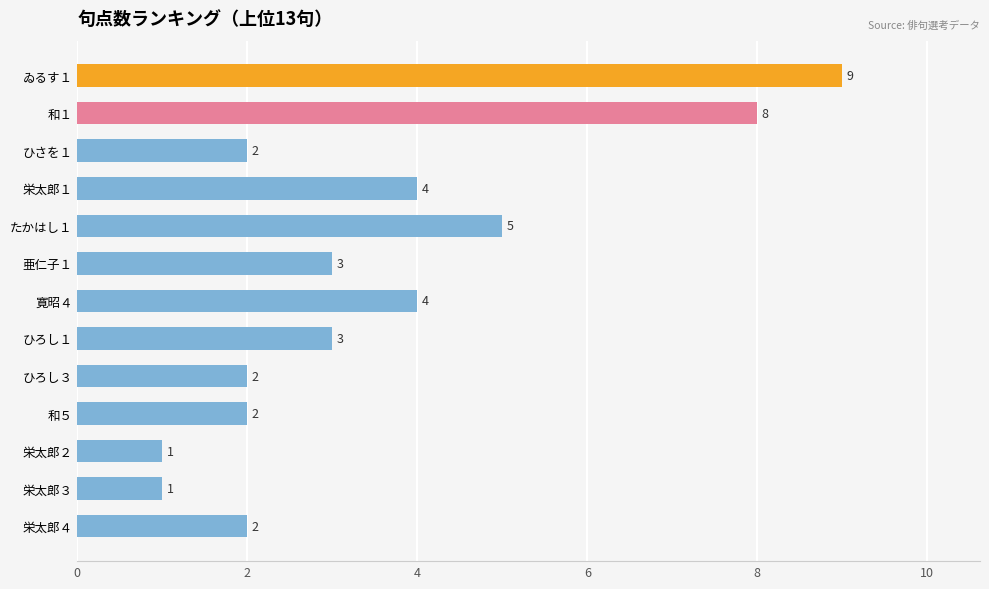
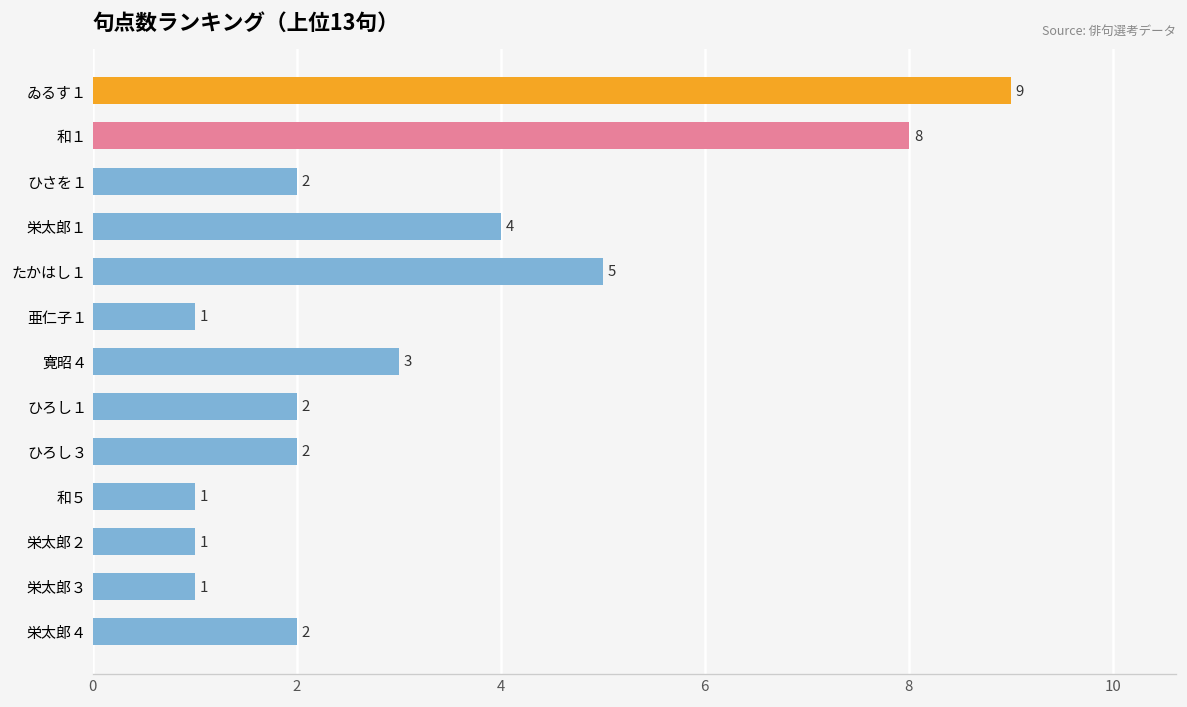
  {
    "ゐるす１": 9,
    "和１": 8,
    "ひさを１": 2,
    "栄太郎１": 4,
    "たかはし１": 5,
-   "亜仁子１": 3,
-   "寛昭４": 4,
-   "ひろし１": 3,
+   "亜仁子１": 1,
+   "寛昭４": 3,
+   "ひろし１": 2,
    "ひろし３": 2,
-   "和５": 2,
+   "和５": 1,
    "栄太郎２": 1,
    "栄太郎３": 1,
    "栄太郎４": 2
  }
